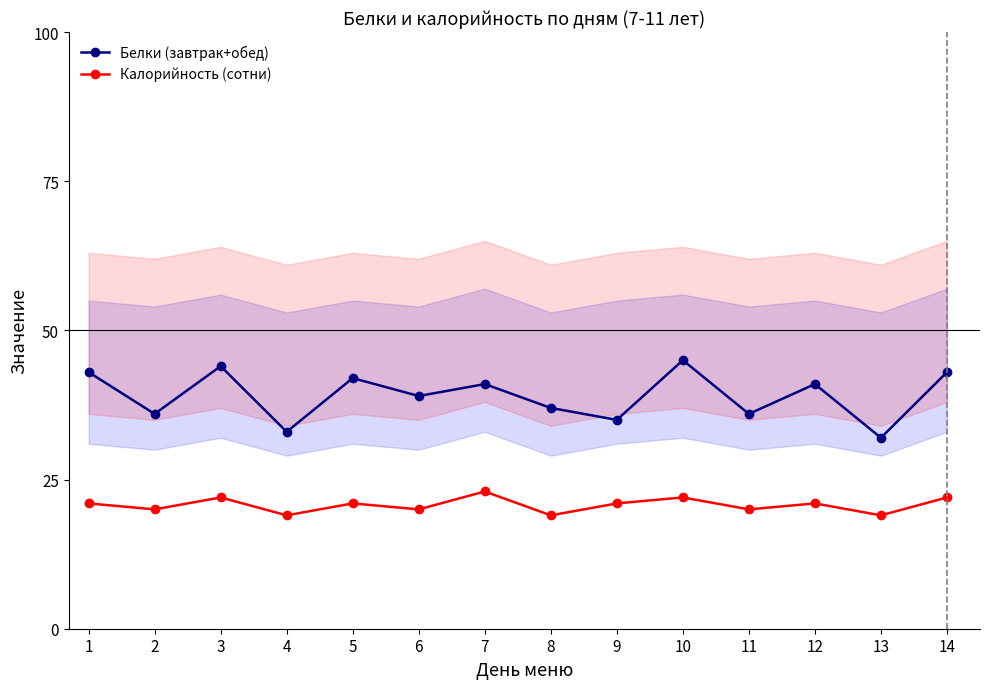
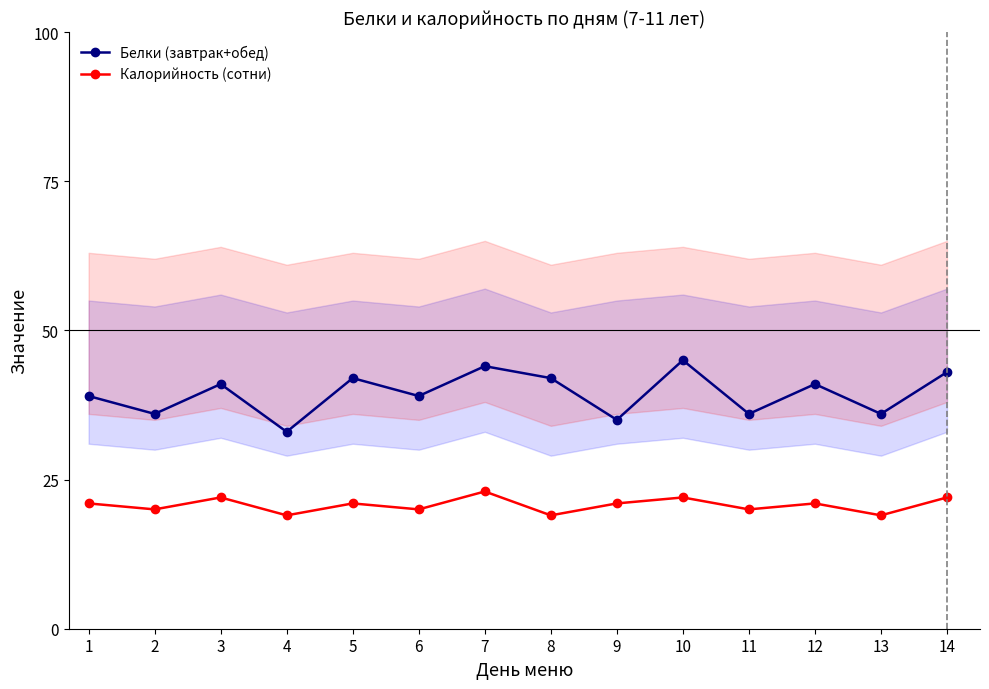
  {
    "Белки (завтрак+обед)": {
-     "1": 43,
+     "1": 39,
      "2": 36,
-     "3": 44,
+     "3": 41,
      "4": 33,
      "5": 42,
      "6": 39,
-     "7": 41,
-     "8": 37,
+     "7": 44,
+     "8": 42,
      "9": 35,
      "10": 45,
      "11": 36,
      "12": 41,
-     "13": 32,
+     "13": 36,
      "14": 43
    }
  }
